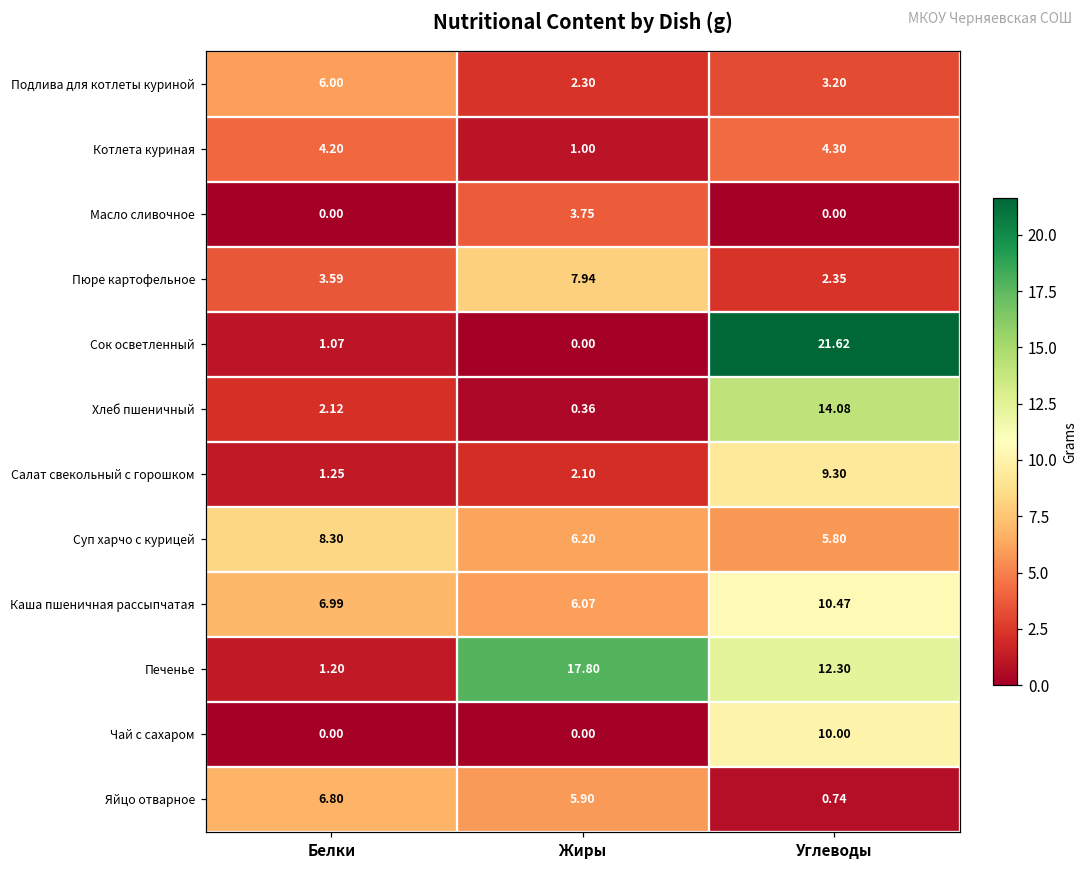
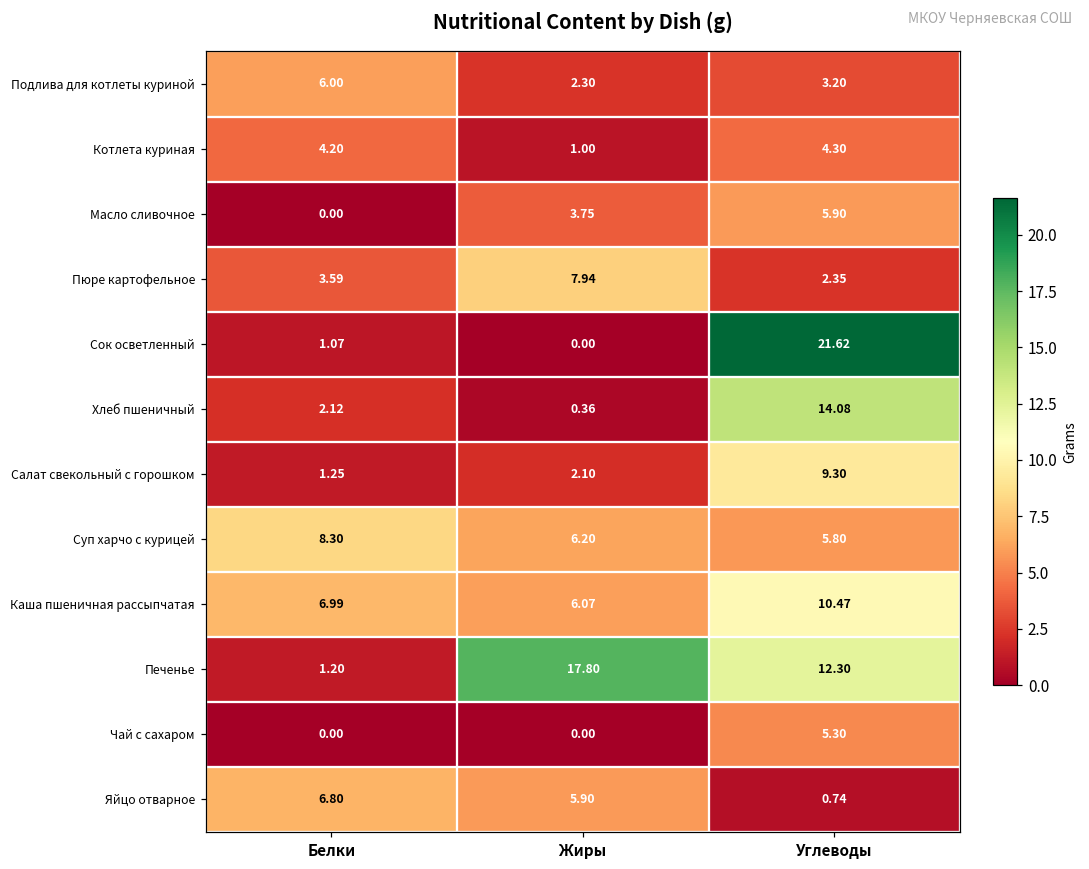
  {
    "Подлива для котлеты куриной": {
      "Белки": 6.00,
      "Жиры": 2.30,
      "Углеводы": 3.20
    },
    "Котлета куриная": {
      "Белки": 4.20,
      "Жиры": 1.00,
      "Углеводы": 4.30
    },
    "Масло сливочное": {
      "Белки": 0.00,
      "Жиры": 3.75,
-     "Углеводы": 0.00
+     "Углеводы": 5.90
    },
    "Пюре картофельное": {
      "Белки": 3.59,
      "Жиры": 7.94,
      "Углеводы": 2.35
    },
    "Сок осветленный": {
      "Белки": 1.07,
      "Жиры": 0.00,
      "Углеводы": 21.62
    },
    "Хлеб пшеничный": {
      "Белки": 2.12,
      "Жиры": 0.36,
      "Углеводы": 14.08
    },
    "Салат свекольный с горошком": {
      "Белки": 1.25,
      "Жиры": 2.10,
      "Углеводы": 9.30
    },
    "Суп харчо с курицей": {
      "Белки": 8.30,
      "Жиры": 6.20,
      "Углеводы": 5.80
    },
    "Каша пшеничная рассыпчатая": {
      "Белки": 6.99,
      "Жиры": 6.07,
      "Углеводы": 10.47
    },
    "Печенье": {
      "Белки": 1.20,
      "Жиры": 17.80,
      "Углеводы": 12.30
    },
    "Чай с сахаром": {
      "Белки": 0.00,
      "Жиры": 0.00,
-     "Углеводы": 10.00
+     "Углеводы": 5.30
    },
    "Яйцо отварное": {
      "Белки": 6.80,
      "Жиры": 5.90,
      "Углеводы": 0.74
    }
  }
